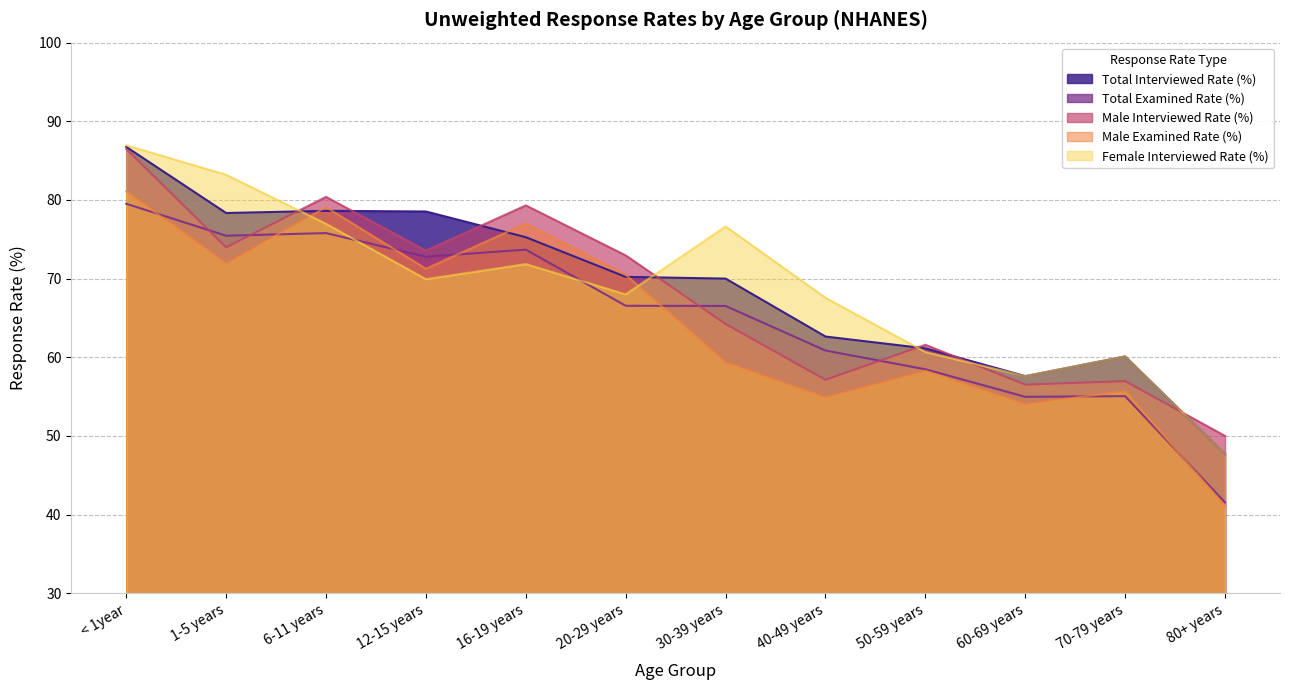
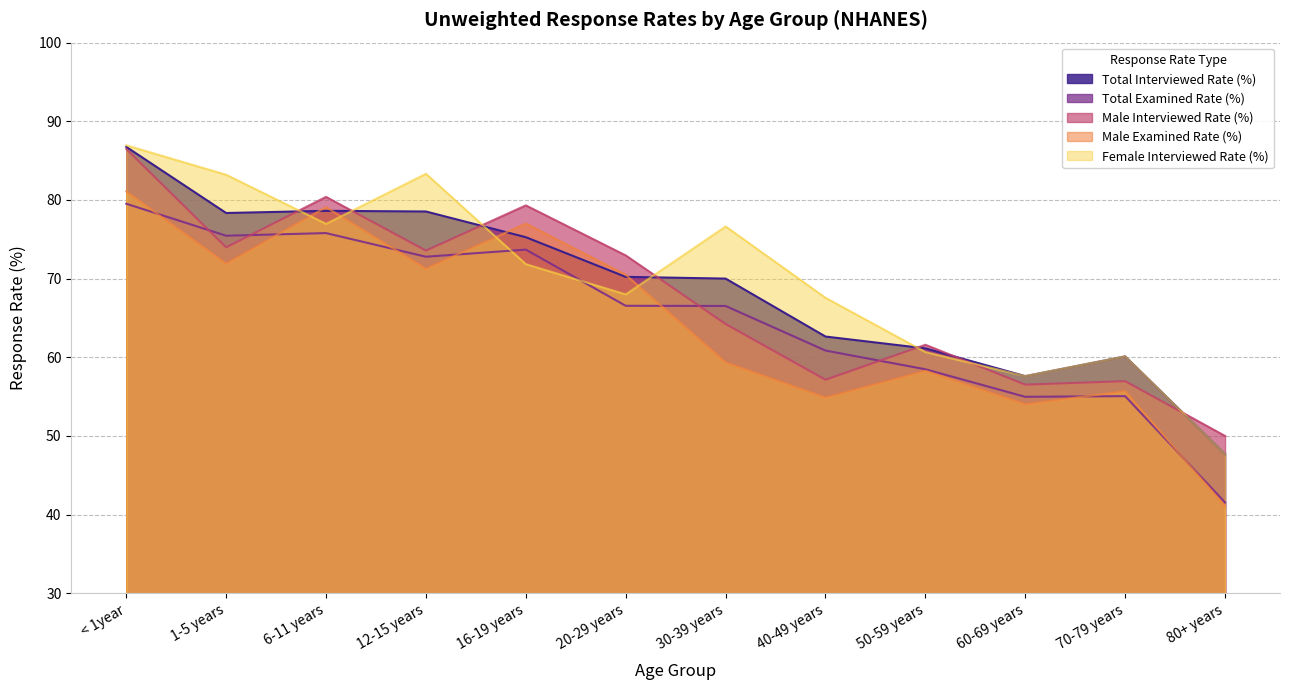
  {
    "Total Interviewed Rate (%)": {
      "1-5 years": 78,
      "6-11 years": 79,
      "12-15 years": 79,
      "16-19 years": 75,
      "30-39 years": 70,
      "40-49 years": 63,
      "50-59 years": 61
    },
    "Total Examined Rate (%)": {
      "< 1year": 80,
      "1-5 years": 75,
      "6-11 years": 76,
      "12-15 years": 73,
      "16-19 years": 74,
      "20-29 years": 67,
      "30-39 years": 67,
      "40-49 years": 61,
      "60-69 years": 55,
      "70-79 years": 55,
      "80+ years": 42
    },
    "Male Interviewed Rate (%)": {
      "1-5 years": 74,
      "6-11 years": 80,
      "12-15 years": 74,
      "16-19 years": 79,
      "20-29 years": 73,
      "30-39 years": 64,
      "40-49 years": 57,
      "50-59 years": 62,
      "60-69 years": 57,
      "70-79 years": 57,
      "80+ years": 50
    },
    "Male Examined Rate (%)": {
      "< 1year": 81,
      "1-5 years": 72,
      "6-11 years": 79,
      "12-15 years": 71,
      "16-19 years": 77,
      "30-39 years": 59,
      "40-49 years": 55,
      "60-69 years": 54,
      "70-79 years": 56,
      "80+ years": 41
    },
    "Female Interviewed Rate (%)": {
      "1-5 years": 83,
      "6-11 years": 77,
-     "12-15 years": 70,
+     "12-15 years": 83,
      "16-19 years": 72,
      "20-29 years": 68,
      "30-39 years": 77,
      "40-49 years": 68,
      "50-59 years": 61
    }
  }
